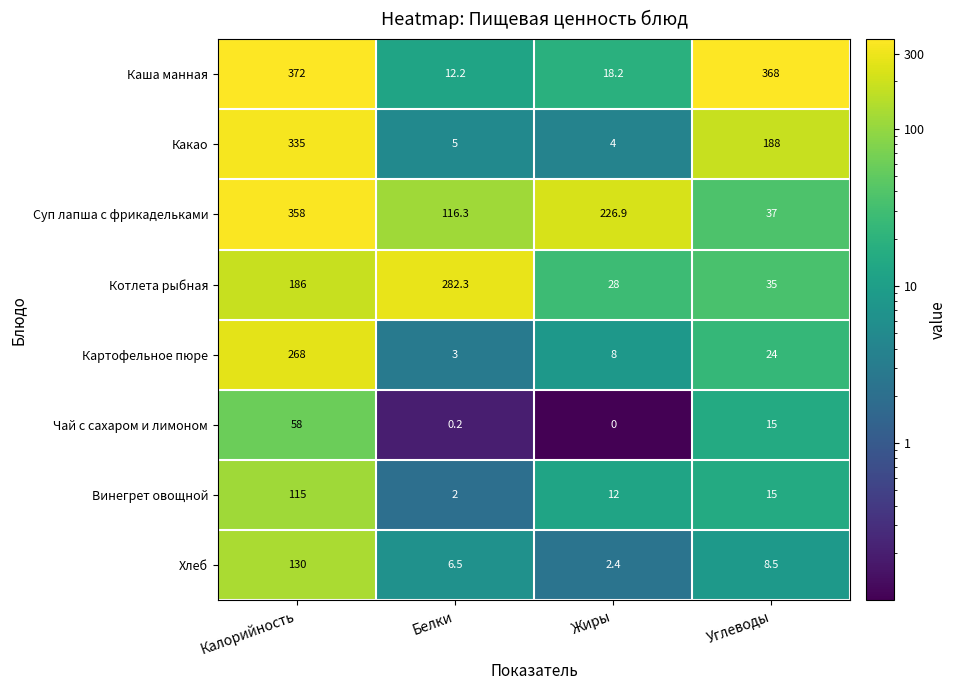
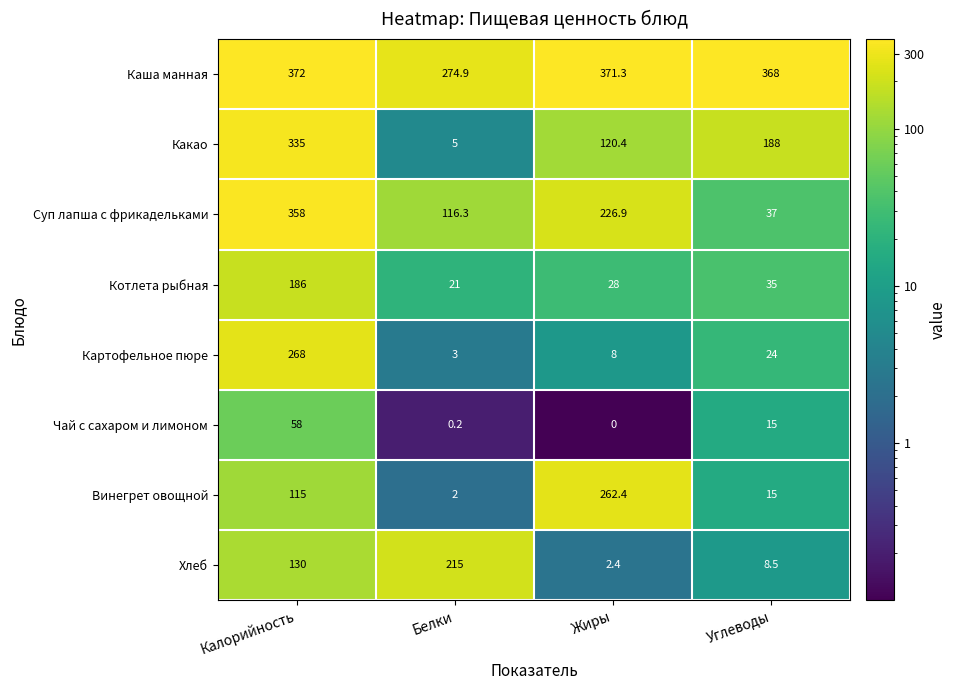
  {
    "Каша манная": {
      "Калорийность": 372,
-     "Белки": 12.2,
-     "Жиры": 18.2,
+     "Белки": 274.9,
+     "Жиры": 371.3,
      "Углеводы": 368
    },
    "Какао": {
      "Калорийность": 335,
      "Белки": 5,
-     "Жиры": 4,
+     "Жиры": 120.4,
      "Углеводы": 188
    },
    "Суп лапша с фрикадельками": {
      "Калорийность": 358,
      "Белки": 116.3,
      "Жиры": 226.9,
      "Углеводы": 37
    },
    "Котлета рыбная": {
      "Калорийность": 186,
-     "Белки": 282.3,
+     "Белки": 21,
      "Жиры": 28,
      "Углеводы": 35
    },
    "Картофельное пюре": {
      "Калорийность": 268,
      "Белки": 3,
      "Жиры": 8,
      "Углеводы": 24
    },
    "Чай с сахаром и лимоном": {
      "Калорийность": 58,
      "Белки": 0.2,
      "Жиры": 0,
      "Углеводы": 15
    },
    "Винегрет овощной": {
      "Калорийность": 115,
      "Белки": 2,
-     "Жиры": 12,
+     "Жиры": 262.4,
      "Углеводы": 15
    },
    "Хлеб": {
      "Калорийность": 130,
-     "Белки": 6.5,
+     "Белки": 215,
      "Жиры": 2.4,
      "Углеводы": 8.5
    }
  }
